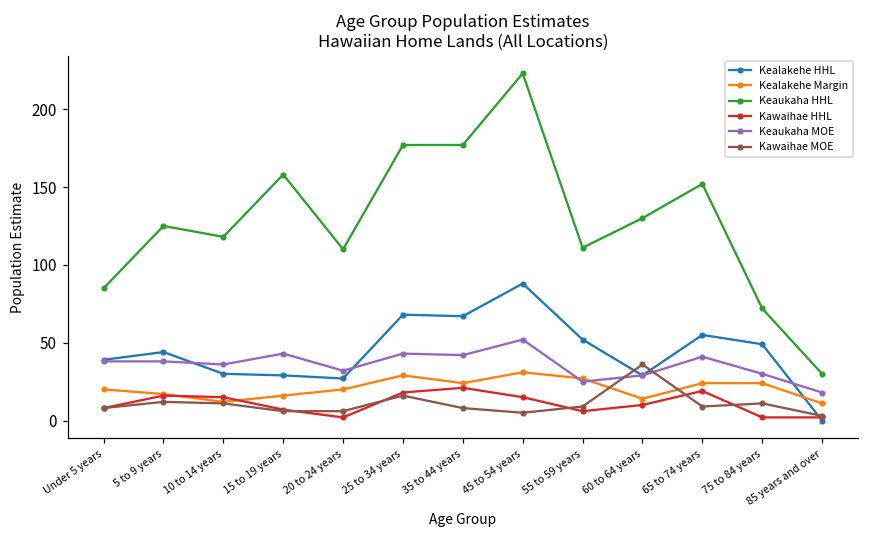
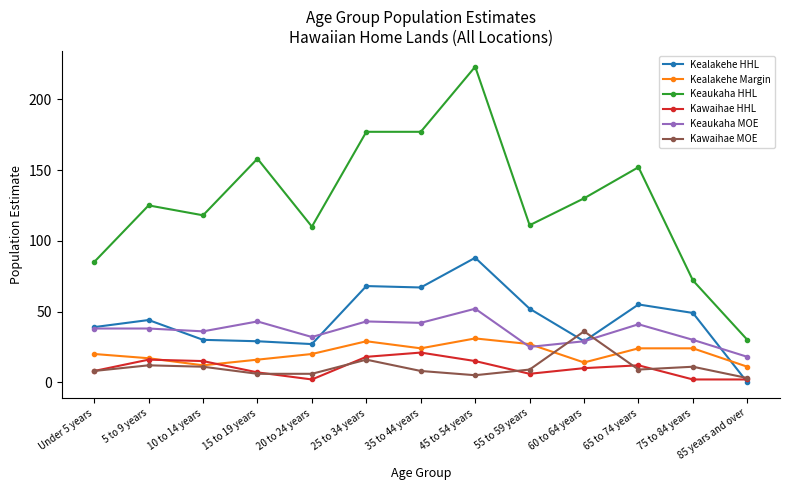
  {
    "Kealakehe HHL": {
      "5 to 9 years": 44,
      "10 to 14 years": 30,
      "15 to 19 years": 29,
      "20 to 24 years": 27,
      "25 to 34 years": 68,
      "35 to 44 years": 67,
      "45 to 54 years": 88,
      "55 to 59 years": 52,
      "65 to 74 years": 55,
      "75 to 84 years": 49,
      "85 years and over": 0
    },
    "Kealakehe Margin": {
      "Under 5 years": 20,
      "15 to 19 years": 16,
      "20 to 24 years": 20,
      "25 to 34 years": 29,
      "35 to 44 years": 24,
      "45 to 54 years": 31,
      "55 to 59 years": 27,
      "60 to 64 years": 14,
      "65 to 74 years": 24,
      "75 to 84 years": 24,
      "85 years and over": 11
    },
    "Keaukaha HHL": {
      "Under 5 years": 85,
      "5 to 9 years": 125,
      "10 to 14 years": 118,
      "15 to 19 years": 158,
      "20 to 24 years": 110,
      "25 to 34 years": 177,
      "35 to 44 years": 177,
      "45 to 54 years": 223,
      "55 to 59 years": 111,
      "60 to 64 years": 130,
      "65 to 74 years": 152,
      "75 to 84 years": 72,
      "85 years and over": 30
    },
    "Kawaihae HHL": {
      "10 to 14 years": 15,
      "20 to 24 years": 2,
      "25 to 34 years": 18,
      "35 to 44 years": 21,
      "45 to 54 years": 15,
      "55 to 59 years": 6,
      "60 to 64 years": 10,
-     "65 to 74 years": 19,
+     "65 to 74 years": 12,
      "75 to 84 years": 2
    },
    "Keaukaha MOE": {
      "5 to 9 years": 38,
      "10 to 14 years": 36,
      "15 to 19 years": 43,
      "20 to 24 years": 32,
      "25 to 34 years": 43,
      "35 to 44 years": 42,
      "45 to 54 years": 52,
      "55 to 59 years": 25,
      "65 to 74 years": 41,
      "75 to 84 years": 30,
      "85 years and over": 18
    },
    "Kawaihae MOE": {
      "5 to 9 years": 12,
      "20 to 24 years": 6,
      "25 to 34 years": 16,
      "35 to 44 years": 8,
      "45 to 54 years": 5,
      "55 to 59 years": 9,
      "60 to 64 years": 36,
      "65 to 74 years": 9,
      "75 to 84 years": 11
    }
  }
